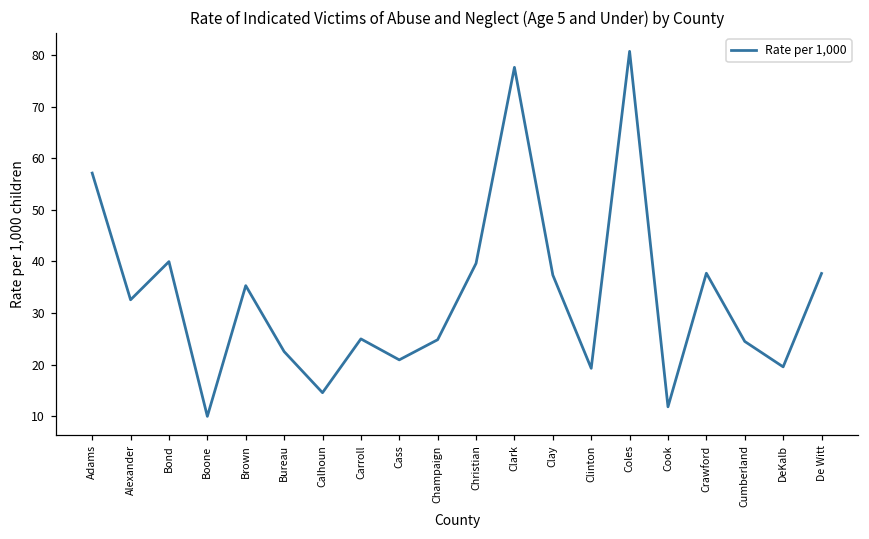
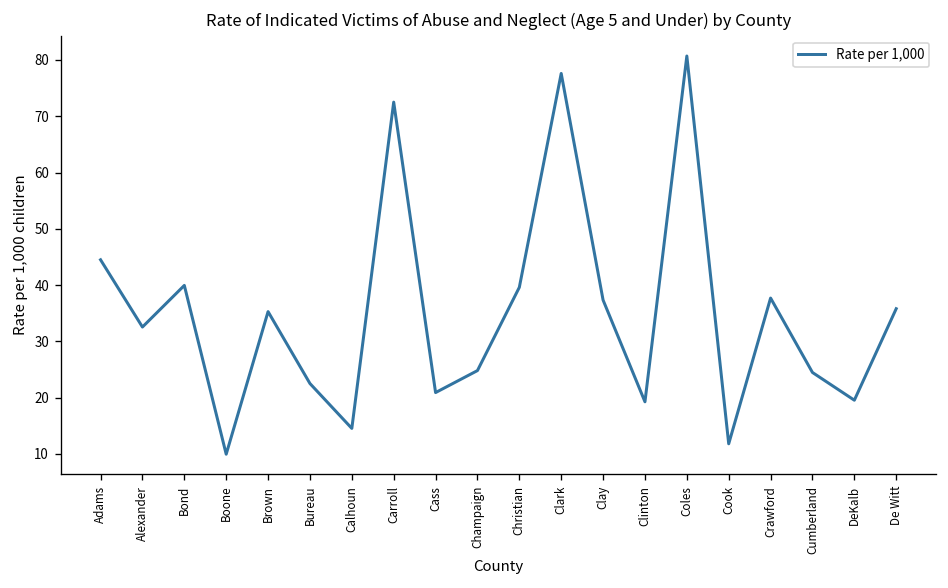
  {
-   "Adams": 57,
+   "Adams": 44,
    "Alexander": 33,
    "Bond": 40,
    "Boone": 10,
    "Brown": 35,
    "Bureau": 23,
    "Calhoun": 15,
-   "Carroll": 25,
+   "Carroll": 73,
    "Cass": 21,
    "Champaign": 25,
    "Christian": 40,
    "Clark": 78,
    "Clay": 37,
    "Clinton": 19,
    "Coles": 81,
    "Cook": 12,
    "Crawford": 38,
    "Cumberland": 24,
    "DeKalb": 20,
-   "De Witt": 38
+   "De Witt": 36
  }
